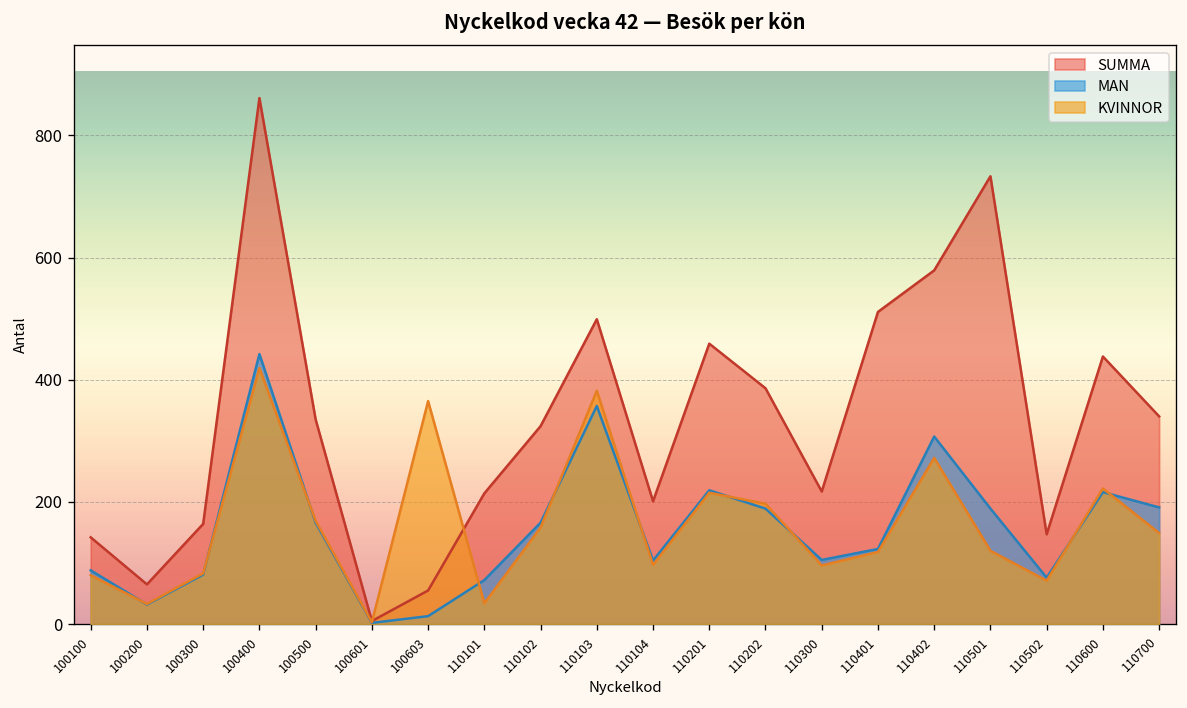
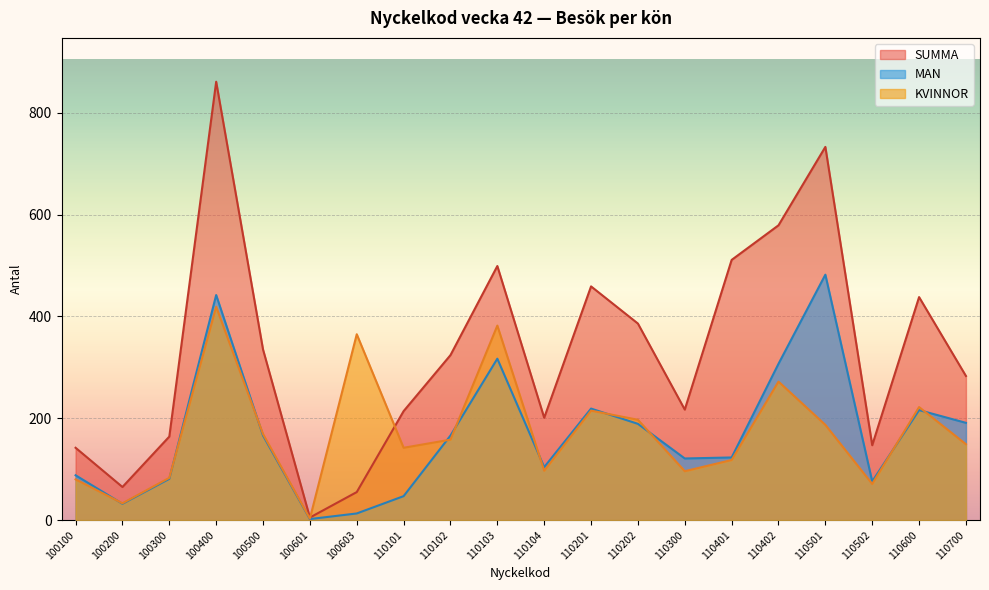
  {
    "SUMMA": {
      "100100": 140,
      "100200": 70,
      "100300": 160,
      "100400": 860,
      "100500": 340,
      "100603": 60,
      "110101": 210,
      "110102": 320,
      "110103": 500,
      "110104": 200,
      "110201": 460,
      "110202": 390,
      "110300": 220,
      "110401": 510,
      "110402": 580,
      "110501": 730,
      "110502": 150,
      "110600": 440,
-     "110700": 340
+     "110700": 280
    },
    "MAN": {
      "100100": 90,
      "100400": 440,
      "100603": 10,
-     "110101": 70,
+     "110101": 50,
      "110102": 170,
-     "110103": 360,
+     "110103": 320,
      "110104": 100,
      "110202": 190,
-     "110300": 110,
+     "110300": 120,
      "110402": 310,
-     "110501": 190,
+     "110501": 480,
      "110600": 220,
      "110700": 190
    },
    "KVINNOR": {
      "100100": 80,
      "100400": 420,
      "100603": 370,
-     "110101": 30,
+     "110101": 140,
      "110102": 160,
      "110103": 380,
      "110104": 100,
      "110202": 200,
      "110300": 100,
      "110402": 270,
-     "110501": 120,
+     "110501": 190,
      "110600": 220,
      "110700": 150
    }
  }
